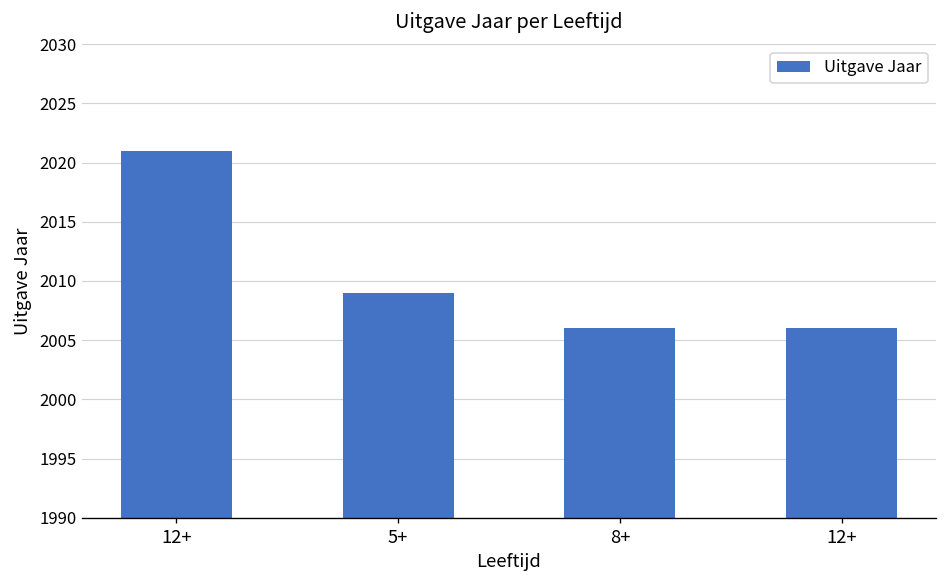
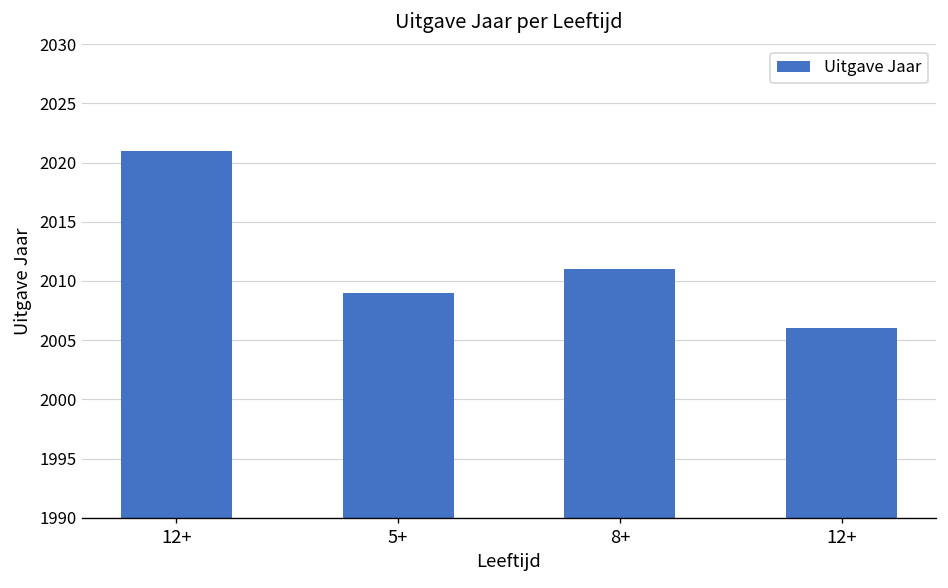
  {
    "5+": 2009,
-   "8+": 2006
+   "8+": 2011
  }
